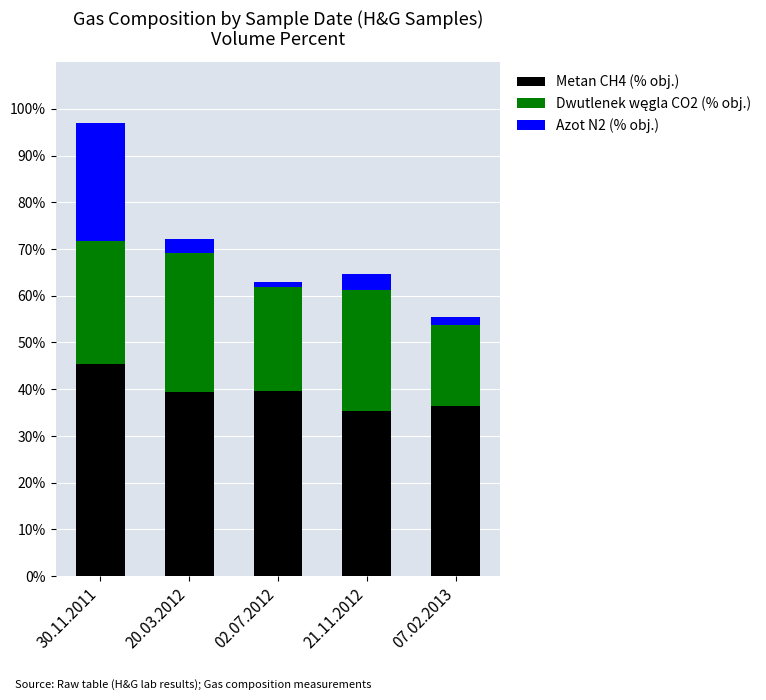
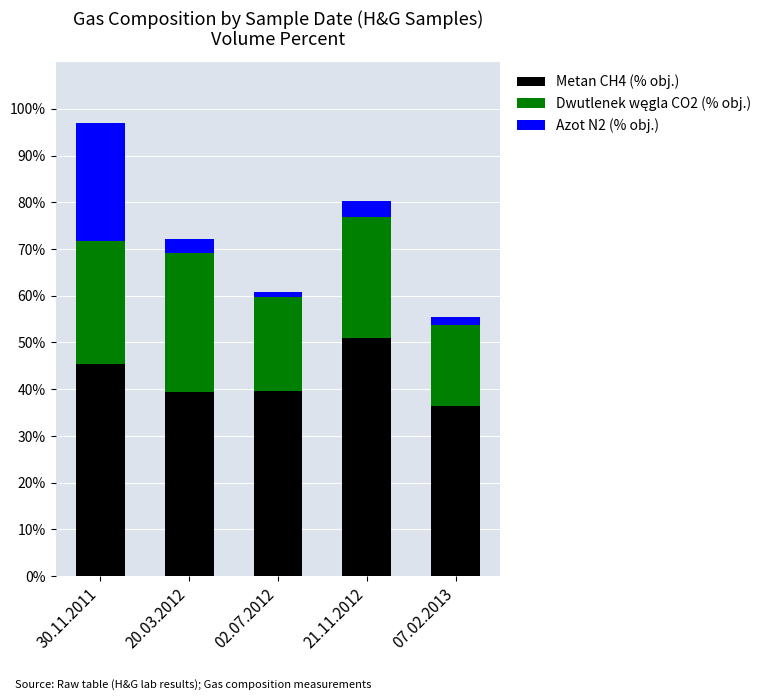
  {
    "Metan CH4 (% obj.)": {
      "30.11.2011": "45%",
      "20.03.2012": "40%",
      "02.07.2012": "40%",
-     "21.11.2012": "35%",
+     "21.11.2012": "51%",
      "07.02.2013": "36%"
    },
    "Dwutlenek węgla CO2 (% obj.)": {
      "30.11.2011": "26%",
      "20.03.2012": "30%",
-     "02.07.2012": "22%",
+     "02.07.2012": "20%",
      "21.11.2012": "26%",
      "07.02.2013": "17%"
    },
    "Azot N2 (% obj.)": {
      "30.11.2011": "25%",
      "20.03.2012": "3%",
      "02.07.2012": "1%",
      "21.11.2012": "4%",
      "07.02.2013": "2%"
    }
  }
